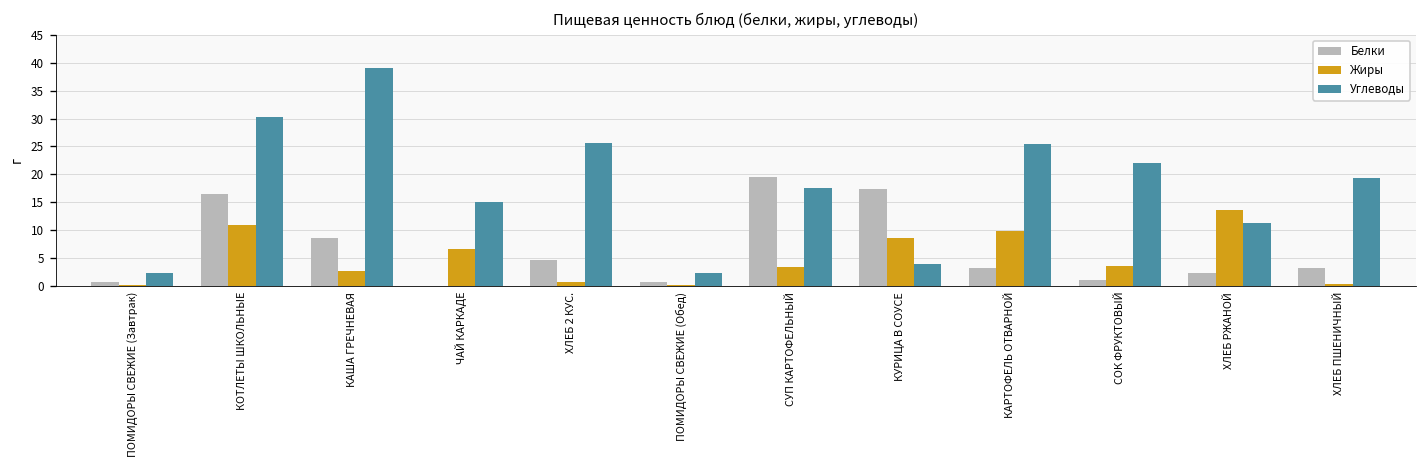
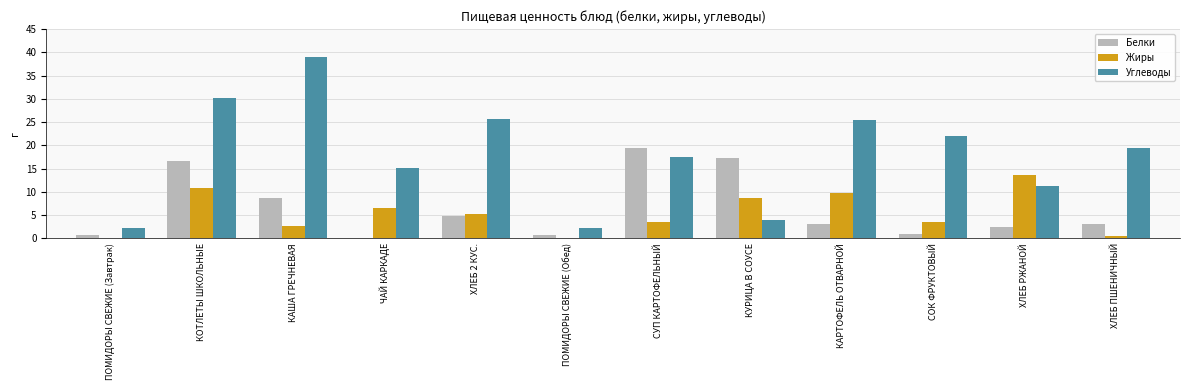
  {
    "Белки": {
      "ПОМИДОРЫ СВЕЖИЕ (Завтрак)": 1,
      "КОТЛЕТЫ ШКОЛЬНЫЕ": 17,
      "КАША ГРЕЧНЕВАЯ": 9,
      "ЧАЙ КАРКАДЕ": 0,
      "ХЛЕБ 2 КУС.": 5,
      "ПОМИДОРЫ СВЕЖИЕ (Обед)": 1,
      "СУП КАРТОФЕЛЬНЫЙ": 19,
      "КУРИЦА В СОУСЕ": 17,
      "КАРТОФЕЛЬ ОТВАРНОЙ": 3,
      "СОК ФРУКТОВЫЙ": 1,
      "ХЛЕБ РЖАНОЙ": 2,
      "ХЛЕБ ПШЕНИЧНЫЙ": 3
    },
    "Жиры": {
      "КОТЛЕТЫ ШКОЛЬНЫЕ": 11,
      "КАША ГРЕЧНЕВАЯ": 3,
      "ЧАЙ КАРКАДЕ": 7,
-     "ХЛЕБ 2 КУС.": 1,
+     "ХЛЕБ 2 КУС.": 5,
      "СУП КАРТОФЕЛЬНЫЙ": 3,
      "КУРИЦА В СОУСЕ": 9,
      "КАРТОФЕЛЬ ОТВАРНОЙ": 10,
      "СОК ФРУКТОВЫЙ": 4,
      "ХЛЕБ РЖАНОЙ": 14
    },
    "Углеводы": {
      "ПОМИДОРЫ СВЕЖИЕ (Завтрак)": 2,
      "КОТЛЕТЫ ШКОЛЬНЫЕ": 30,
      "КАША ГРЕЧНЕВАЯ": 39,
      "ЧАЙ КАРКАДЕ": 15,
      "ХЛЕБ 2 КУС.": 26,
      "ПОМИДОРЫ СВЕЖИЕ (Обед)": 2,
      "СУП КАРТОФЕЛЬНЫЙ": 18,
      "КУРИЦА В СОУСЕ": 4,
      "КАРТОФЕЛЬ ОТВАРНОЙ": 25,
      "СОК ФРУКТОВЫЙ": 22,
      "ХЛЕБ РЖАНОЙ": 11,
      "ХЛЕБ ПШЕНИЧНЫЙ": 19
    }
  }
